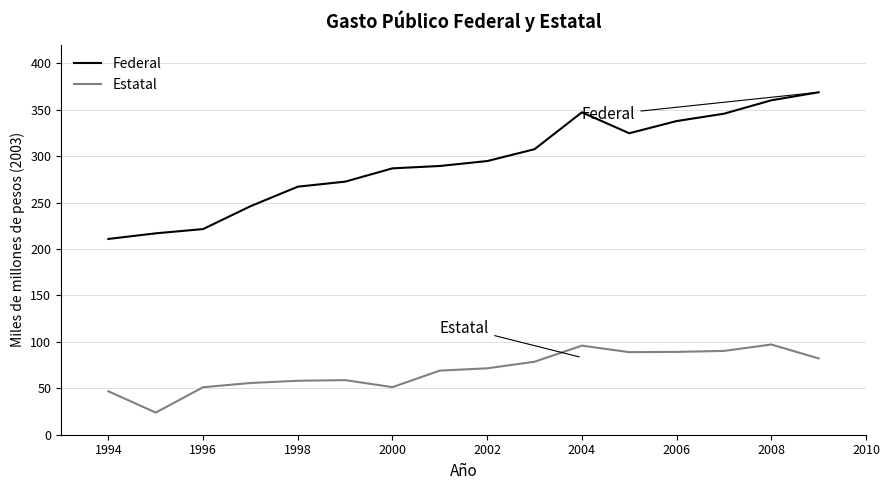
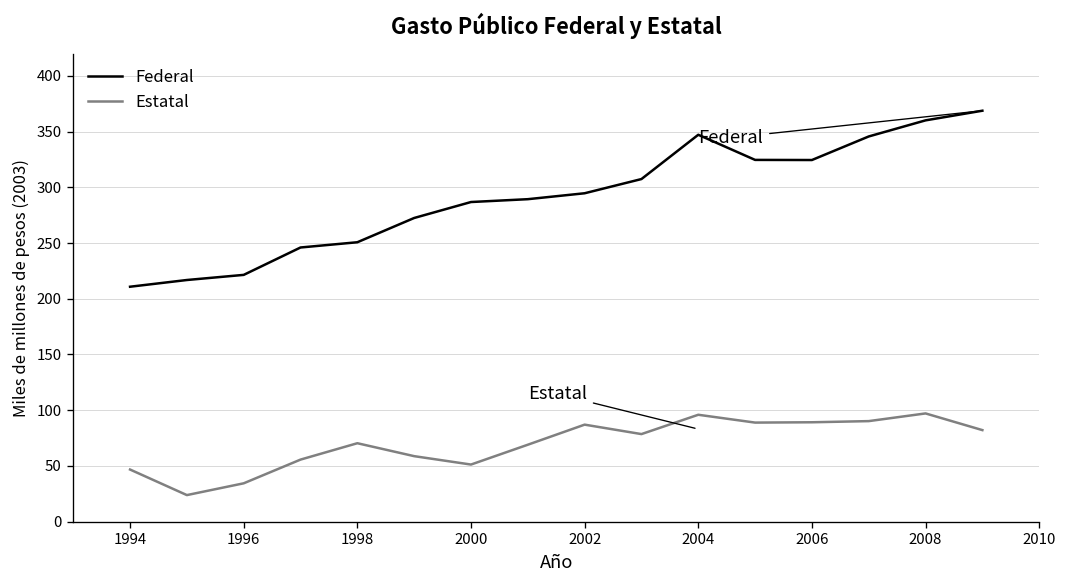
  {
    "Federal": {
      "1994": 210,
      "1996": 220,
-     "1998": 270,
+     "1998": 250,
      "2000": 290,
      "2002": 290,
      "2004": 350,
-     "2006": 340,
+     "2006": 320,
      "2008": 360
    },
    "Estatal": {
      "1994": 50,
-     "1996": 50,
-     "1998": 60,
+     "1996": 30,
+     "1998": 70,
      "2000": 50,
-     "2002": 70,
+     "2002": 90,
      "2004": 100,
      "2006": 90,
      "2008": 100
    }
  }
